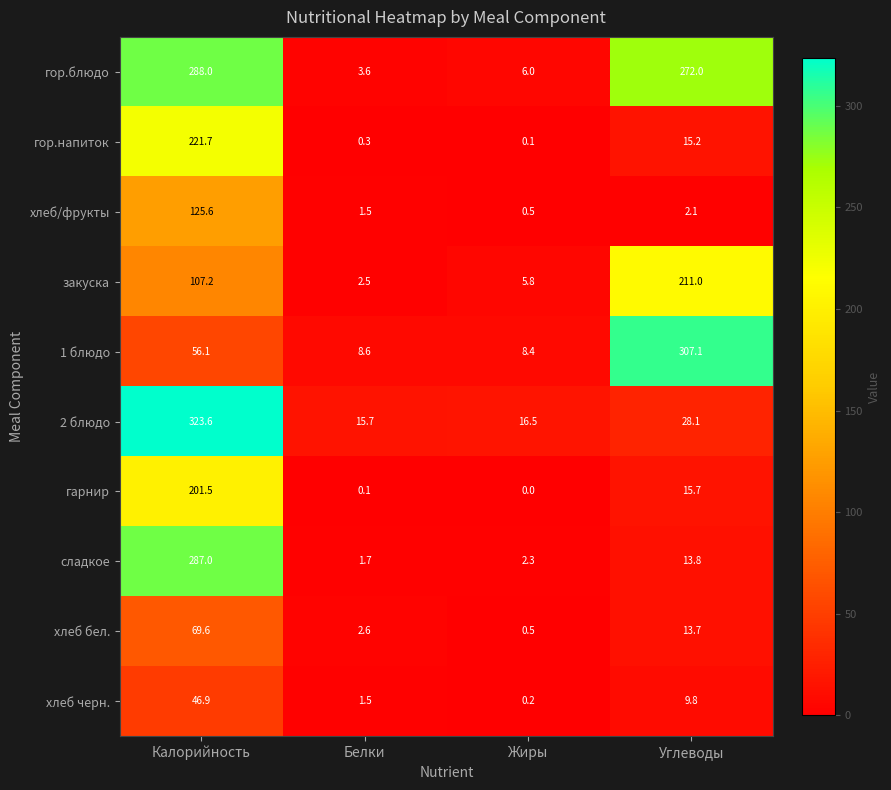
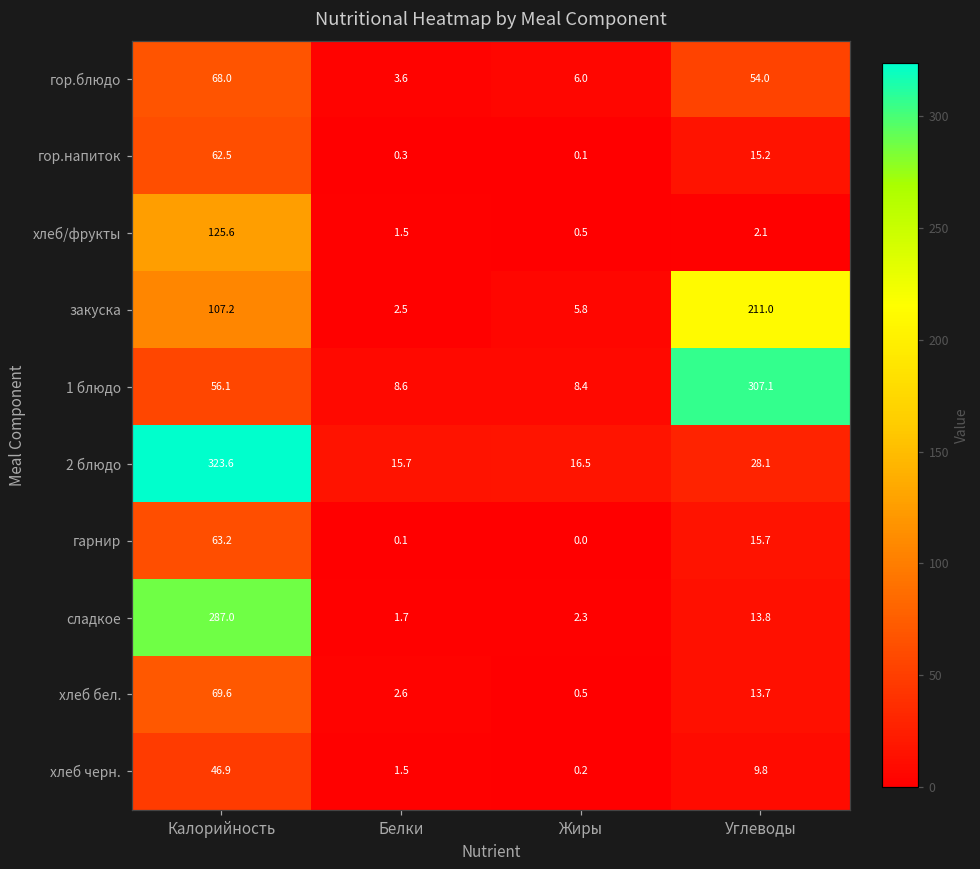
  {
    "гор.блюдо": {
-     "Калорийность": 288.0,
+     "Калорийность": 68.0,
      "Белки": 3.6,
      "Жиры": 6.0,
-     "Углеводы": 272.0
+     "Углеводы": 54.0
    },
    "гор.напиток": {
-     "Калорийность": 221.7,
+     "Калорийность": 62.5,
      "Белки": 0.3,
      "Жиры": 0.1,
      "Углеводы": 15.2
    },
    "хлеб/фрукты": {
      "Калорийность": 125.6,
      "Белки": 1.5,
      "Жиры": 0.5,
      "Углеводы": 2.1
    },
    "закуска": {
      "Калорийность": 107.2,
      "Белки": 2.5,
      "Жиры": 5.8,
      "Углеводы": 211.0
    },
    "1 блюдо": {
      "Калорийность": 56.1,
      "Белки": 8.6,
      "Жиры": 8.4,
      "Углеводы": 307.1
    },
    "2 блюдо": {
      "Калорийность": 323.6,
      "Белки": 15.7,
      "Жиры": 16.5,
      "Углеводы": 28.1
    },
    "гарнир": {
-     "Калорийность": 201.5,
+     "Калорийность": 63.2,
      "Белки": 0.1,
      "Жиры": 0.0,
      "Углеводы": 15.7
    },
    "сладкое": {
      "Калорийность": 287.0,
      "Белки": 1.7,
      "Жиры": 2.3,
      "Углеводы": 13.8
    },
    "хлеб бел.": {
      "Калорийность": 69.6,
      "Белки": 2.6,
      "Жиры": 0.5,
      "Углеводы": 13.7
    },
    "хлеб черн.": {
      "Калорийность": 46.9,
      "Белки": 1.5,
      "Жиры": 0.2,
      "Углеводы": 9.8
    }
  }
